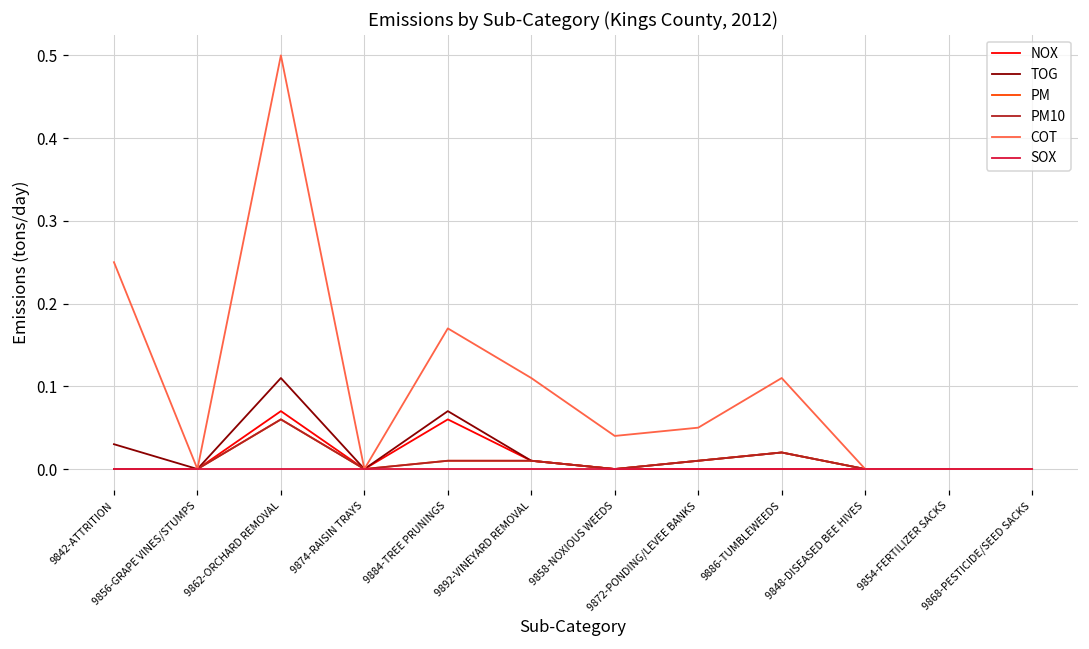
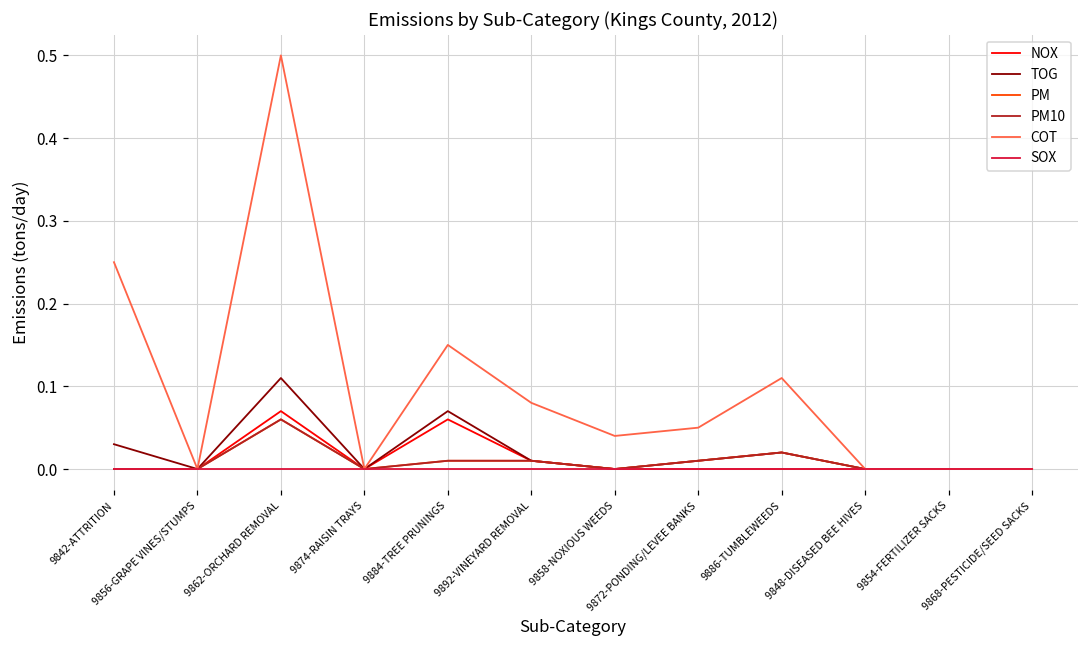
  {
    "NOX": {
      "9862-ORCHARD REMOVAL": 0.07,
      "9884-TREE PRUNINGS": 0.06
    },
    "TOG": {
      "9842-ATTRITION": 0.03,
      "9862-ORCHARD REMOVAL": 0.11,
      "9884-TREE PRUNINGS": 0.07
    },
    "COT": {
      "9842-ATTRITION": 0.25,
      "9862-ORCHARD REMOVAL": 0.50,
-     "9884-TREE PRUNINGS": 0.17,
-     "9892-VINEYARD REMOVAL": 0.11,
+     "9884-TREE PRUNINGS": 0.15,
+     "9892-VINEYARD REMOVAL": 0.08,
      "9858-NOXIOUS WEEDS": 0.04,
      "9872-PONDING/LEVEE BANKS": 0.05,
      "9886-TUMBLEWEEDS": 0.11
    }
  }
